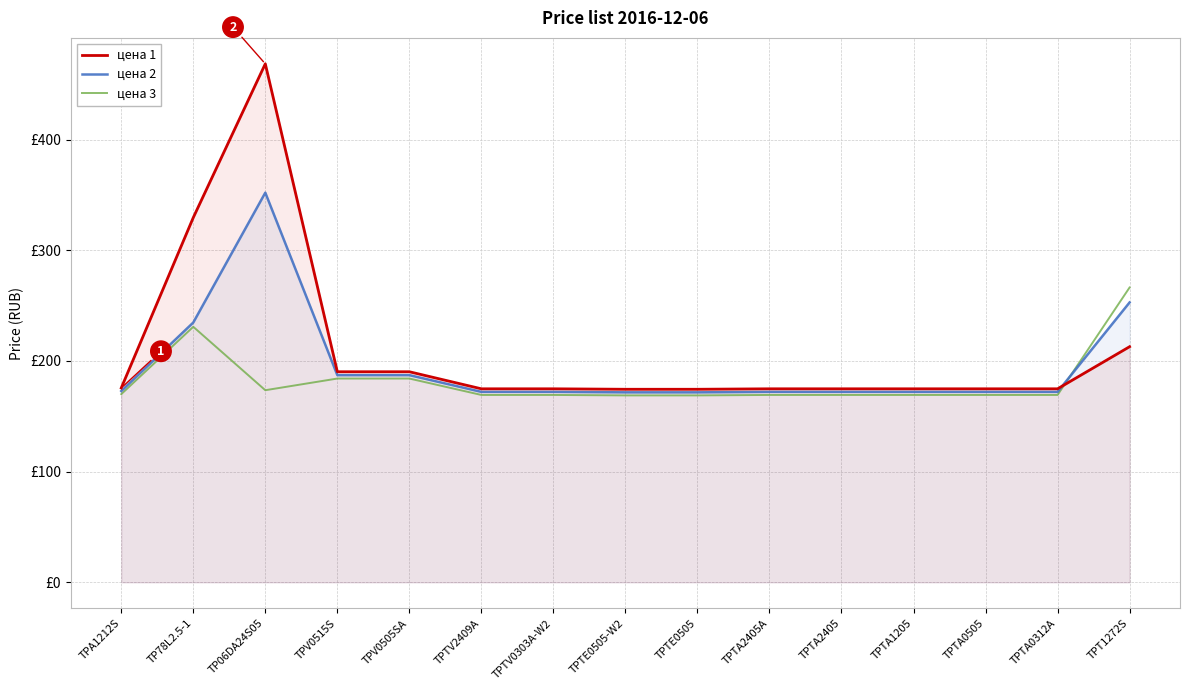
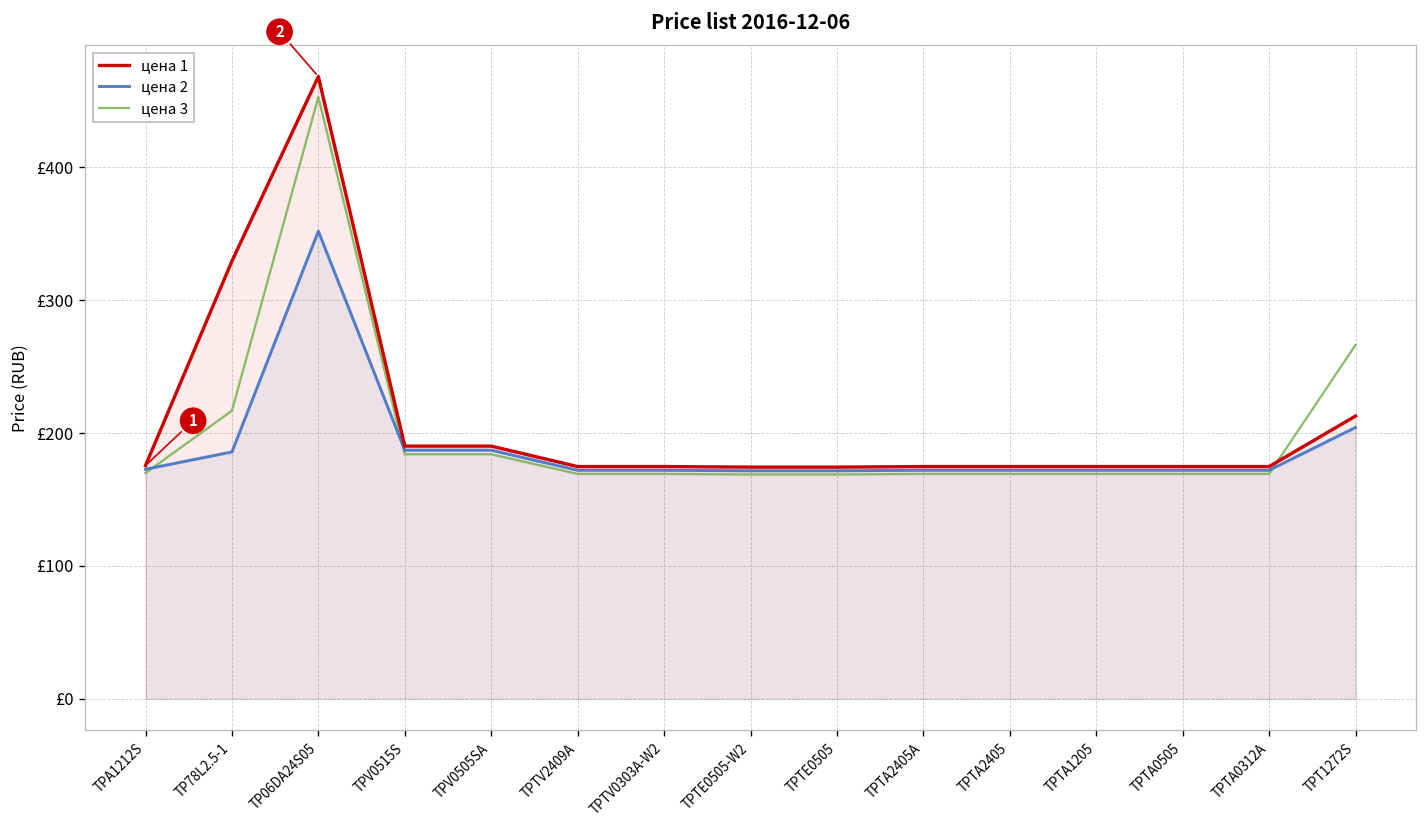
  {
    "цена 1": {
      "TPA1212S": "£176",
      "TP78L2.5-1": "£329",
      "TP06DA24S05": "£468",
      "TPV0515S": "£190",
      "TPV0505SA": "£190",
      "TPTV2409A": "£175",
      "TPTV0303A-W2": "£175",
      "TPTE0505-W2": "£174",
      "TPTE0505": "£174",
      "TPTA2405A": "£175",
      "TPTA2405": "£175",
      "TPTA1205": "£175",
      "TPTA0505": "£175",
      "TPTA0312A": "£175",
      "TPT1272S": "£213"
    },
    "цена 2": {
      "TPA1212S": "£173",
-     "TP78L2.5-1": "£235",
+     "TP78L2.5-1": "£186",
      "TP06DA24S05": "£352",
      "TPV0515S": "£187",
      "TPV0505SA": "£187",
      "TPTV2409A": "£172",
      "TPTV0303A-W2": "£172",
      "TPTE0505-W2": "£172",
      "TPTE0505": "£172",
      "TPTA2405A": "£172",
      "TPTA2405": "£172",
      "TPTA1205": "£172",
      "TPTA0505": "£172",
      "TPTA0312A": "£172",
-     "TPT1272S": "£253"
+     "TPT1272S": "£204"
    },
    "цена 3": {
      "TPA1212S": "£170",
-     "TP78L2.5-1": "£231",
-     "TP06DA24S05": "£174",
+     "TP78L2.5-1": "£217",
+     "TP06DA24S05": "£453",
      "TPV0515S": "£184",
      "TPV0505SA": "£184",
      "TPTV2409A": "£169",
      "TPTV0303A-W2": "£169",
      "TPTE0505-W2": "£169",
      "TPTE0505": "£169",
      "TPTA2405A": "£169",
      "TPTA2405": "£169",
      "TPTA1205": "£169",
      "TPTA0505": "£169",
      "TPTA0312A": "£169",
      "TPT1272S": "£266"
    }
  }
